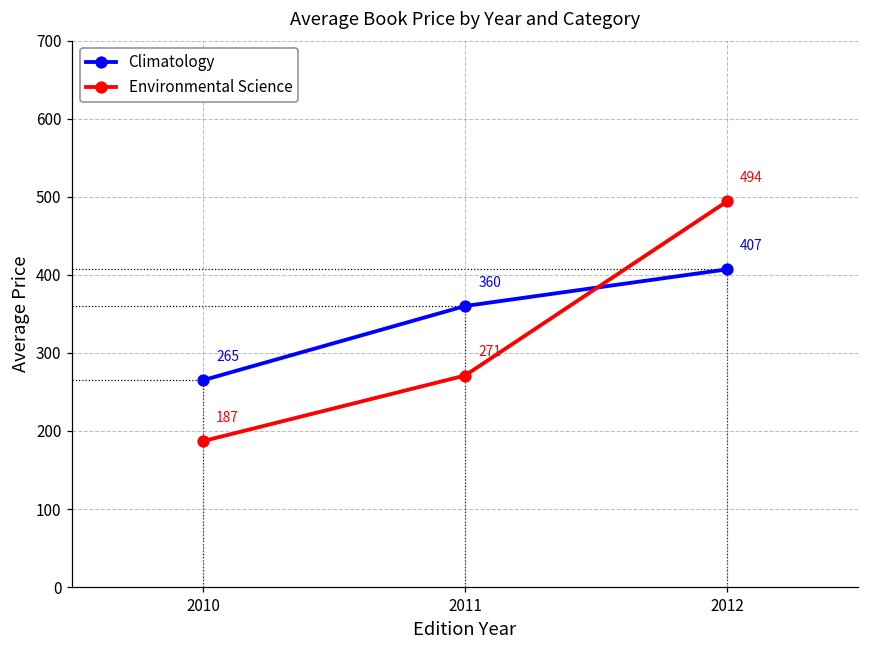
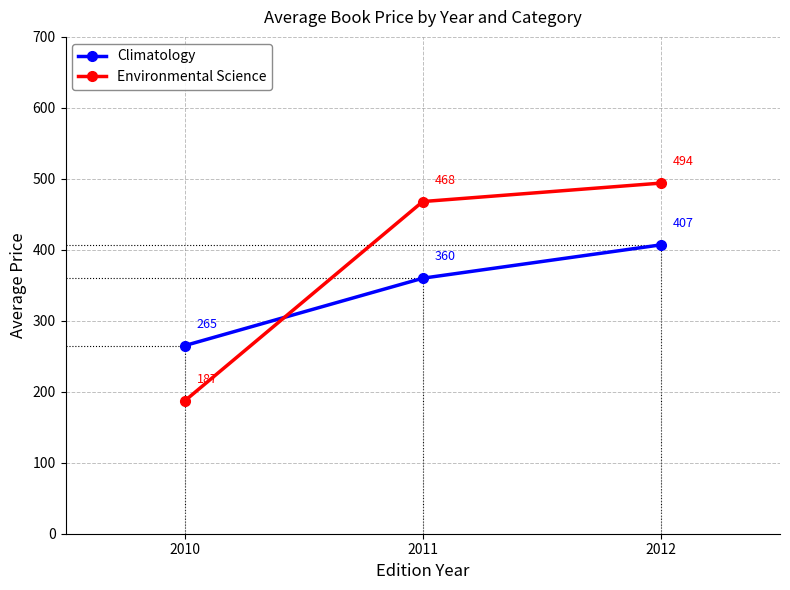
  {
    "Environmental Science": {
      "2010": 187,
-     "2011": 271,
+     "2011": 468,
      "2012": 494
    }
  }
